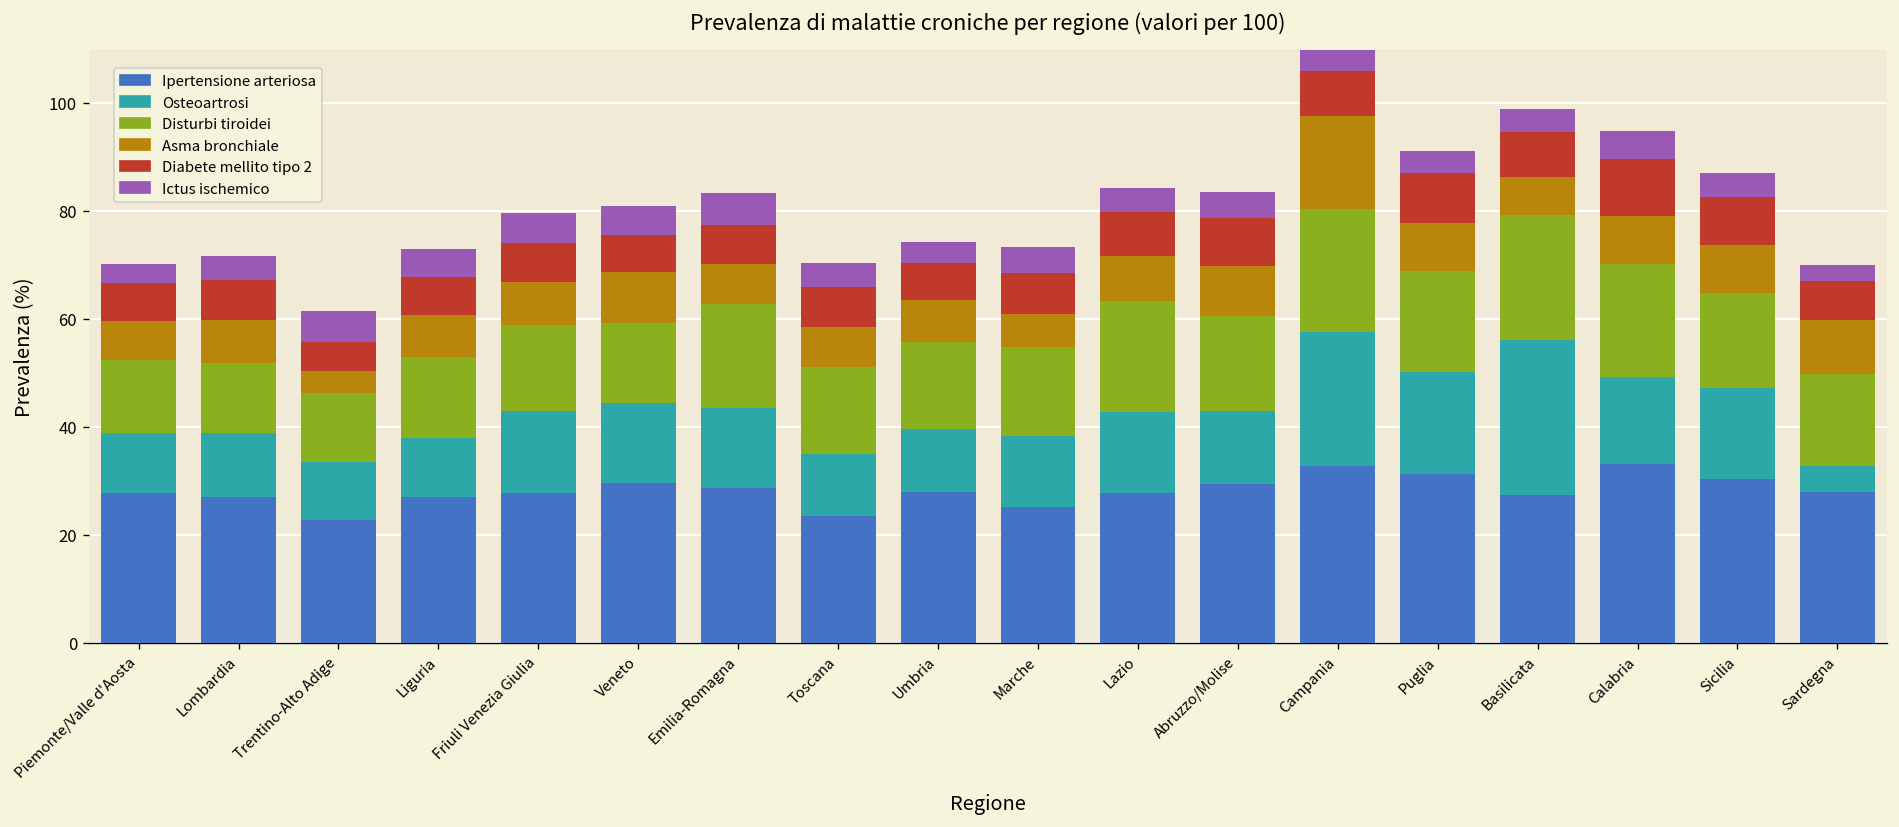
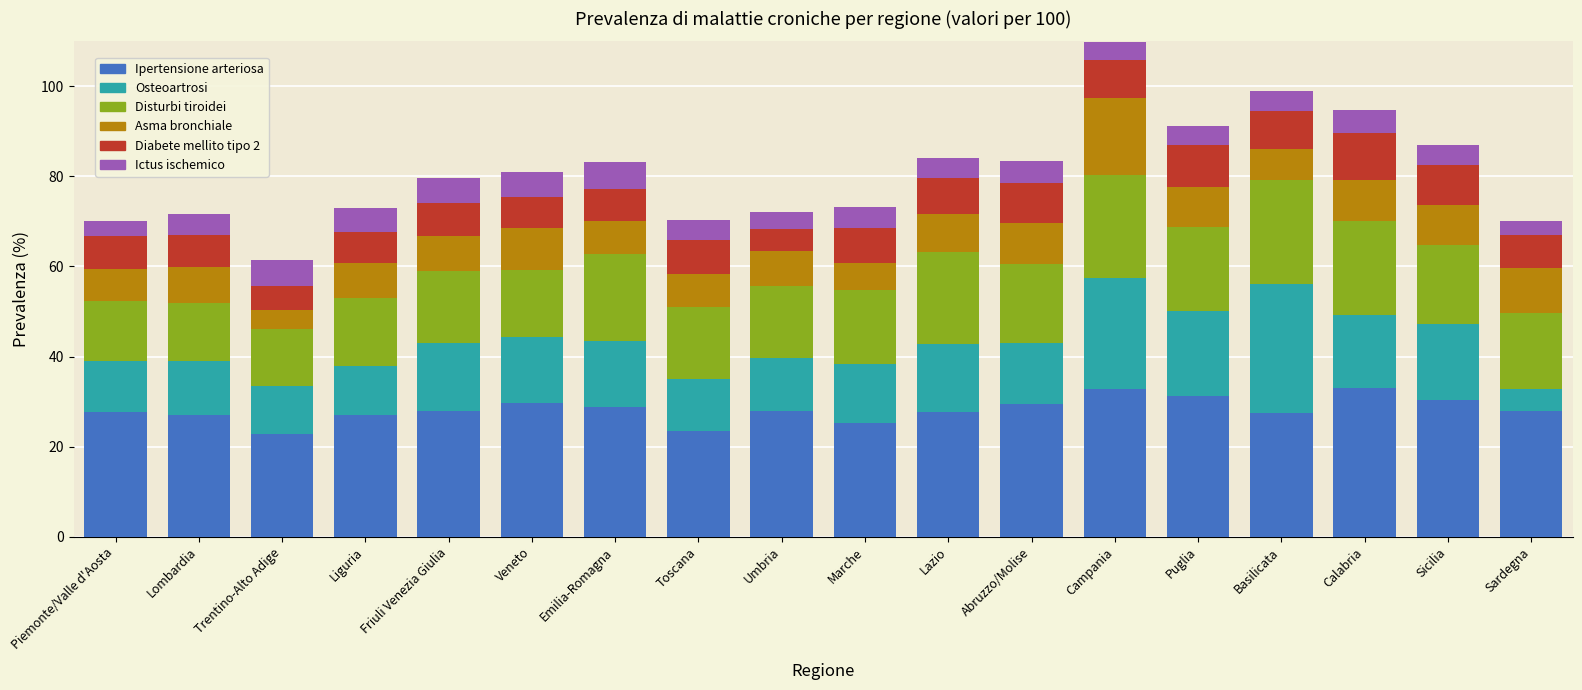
  {
    "Ipertensione arteriosa": {
      "Piemonte/Valle d'Aosta": 28,
      "Lombardia": 27,
      "Trentino-Alto Adige": 23,
      "Liguria": 27,
      "Friuli Venezia Giulia": 28,
      "Veneto": 30,
      "Emilia-Romagna": 29,
      "Toscana": 24,
      "Umbria": 28,
      "Marche": 25,
      "Lazio": 28,
      "Abruzzo/Molise": 30,
      "Campania": 33,
      "Puglia": 31,
      "Basilicata": 27,
      "Calabria": 33,
      "Sicilia": 30,
      "Sardegna": 28
    },
    "Osteoartrosi": {
      "Piemonte/Valle d'Aosta": 11,
      "Lombardia": 12,
      "Trentino-Alto Adige": 11,
      "Liguria": 11,
      "Friuli Venezia Giulia": 15,
      "Veneto": 15,
      "Emilia-Romagna": 15,
      "Toscana": 11,
      "Umbria": 12,
      "Marche": 13,
      "Lazio": 15,
      "Abruzzo/Molise": 13,
      "Campania": 25,
      "Puglia": 19,
      "Basilicata": 29,
      "Calabria": 16,
      "Sicilia": 17,
      "Sardegna": 5
    },
    "Disturbi tiroidei": {
      "Piemonte/Valle d'Aosta": 13,
      "Lombardia": 13,
      "Trentino-Alto Adige": 13,
      "Liguria": 15,
      "Friuli Venezia Giulia": 16,
      "Veneto": 15,
      "Emilia-Romagna": 19,
      "Toscana": 16,
      "Umbria": 16,
      "Marche": 16,
      "Lazio": 21,
      "Abruzzo/Molise": 18,
      "Campania": 23,
      "Puglia": 19,
      "Basilicata": 23,
      "Calabria": 21,
      "Sicilia": 18,
      "Sardegna": 17
    },
    "Asma bronchiale": {
      "Piemonte/Valle d'Aosta": 7,
      "Lombardia": 8,
      "Trentino-Alto Adige": 4,
      "Liguria": 8,
      "Friuli Venezia Giulia": 8,
      "Veneto": 9,
      "Emilia-Romagna": 7,
      "Toscana": 7,
      "Umbria": 8,
      "Marche": 6,
      "Lazio": 8,
      "Abruzzo/Molise": 9,
      "Campania": 17,
      "Puglia": 9,
      "Basilicata": 7,
      "Calabria": 9,
      "Sicilia": 9,
      "Sardegna": 10
    },
    "Diabete mellito tipo 2": {
      "Piemonte/Valle d'Aosta": 7,
      "Lombardia": 7,
      "Trentino-Alto Adige": 5,
      "Liguria": 7,
      "Friuli Venezia Giulia": 7,
      "Veneto": 7,
      "Emilia-Romagna": 7,
      "Toscana": 8,
-     "Umbria": 7,
+     "Umbria": 5,
      "Marche": 8,
      "Lazio": 8,
      "Abruzzo/Molise": 9,
      "Campania": 8,
      "Puglia": 9,
      "Basilicata": 8,
      "Calabria": 11,
      "Sicilia": 9,
      "Sardegna": 7
    },
    "Ictus ischemico": {
      "Piemonte/Valle d'Aosta": 4,
      "Lombardia": 5,
      "Trentino-Alto Adige": 6,
      "Liguria": 5,
      "Friuli Venezia Giulia": 6,
      "Veneto": 5,
      "Emilia-Romagna": 6,
      "Toscana": 5,
      "Umbria": 4,
      "Marche": 5,
      "Lazio": 5,
      "Abruzzo/Molise": 5,
      "Campania": 4,
      "Puglia": 4,
      "Basilicata": 4,
      "Calabria": 5,
      "Sicilia": 5,
      "Sardegna": 3
    }
  }
